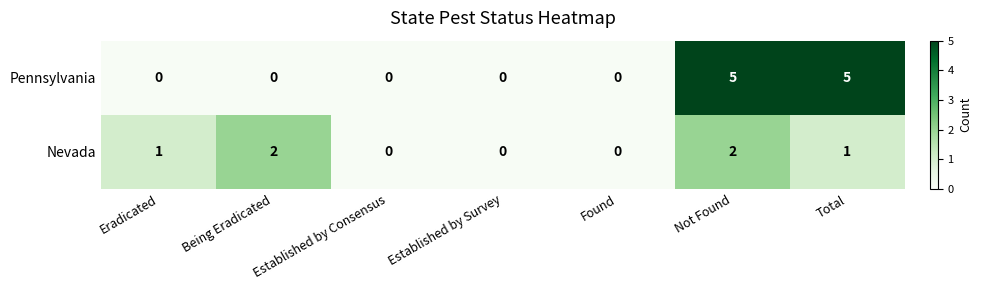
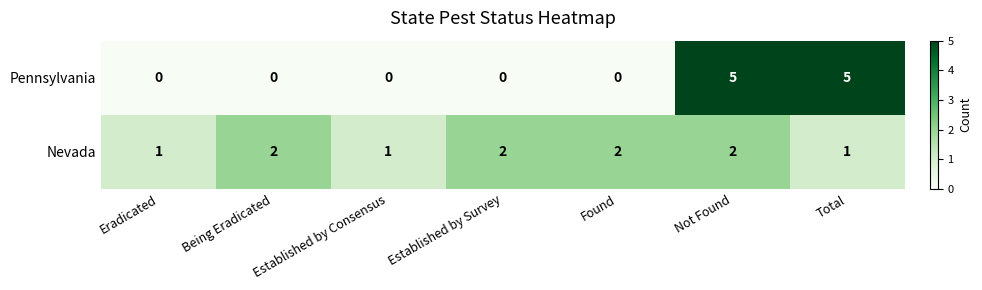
  {
    "Pennsylvania": {
      "Eradicated": 0,
      "Being Eradicated": 0,
      "Established by Consensus": 0,
      "Established by Survey": 0,
      "Found": 0,
      "Not Found": 5,
      "Total": 5
    },
    "Nevada": {
      "Eradicated": 1,
      "Being Eradicated": 2,
-     "Established by Consensus": 0,
-     "Established by Survey": 0,
-     "Found": 0,
+     "Established by Consensus": 1,
+     "Established by Survey": 2,
+     "Found": 2,
      "Not Found": 2,
      "Total": 1
    }
  }
